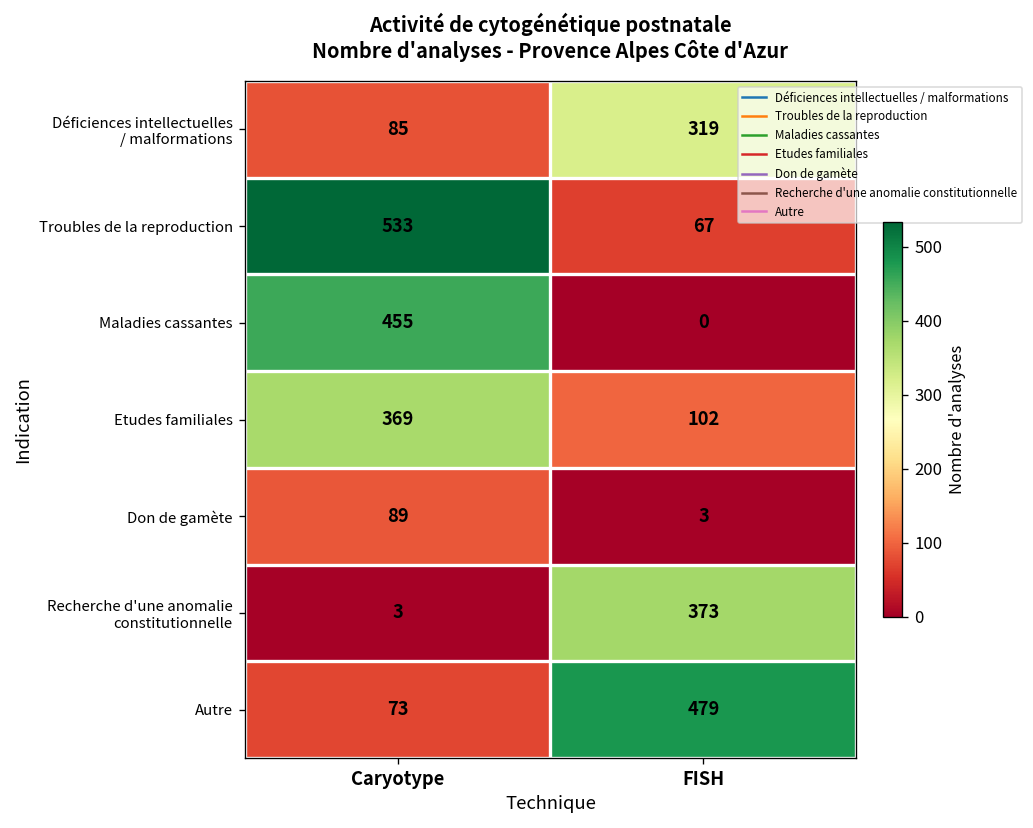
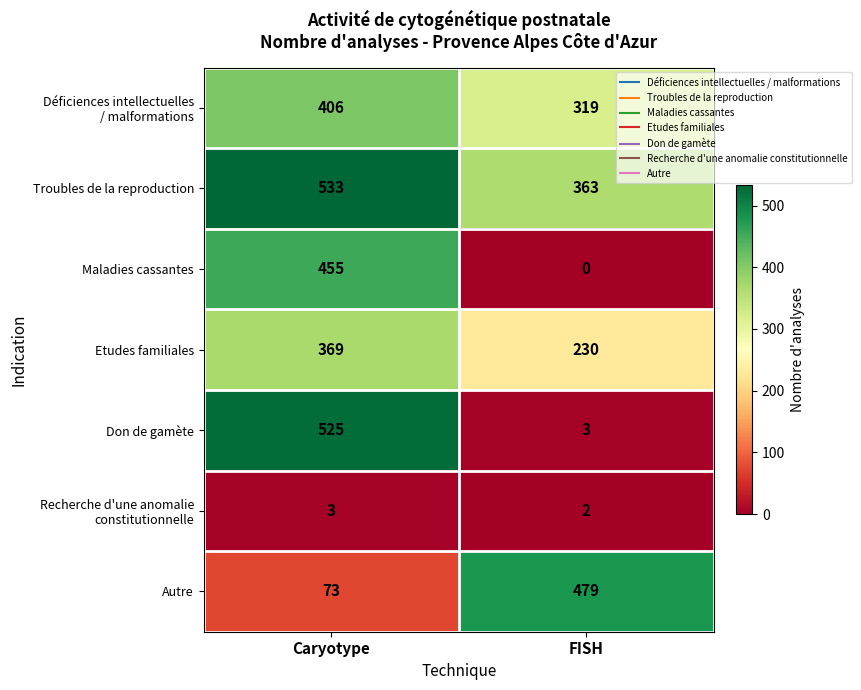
  {
    "Déficiences intellectuelles / malformations": {
-     "Caryotype": 85,
+     "Caryotype": 406,
      "FISH": 319
    },
    "Troubles de la reproduction": {
      "Caryotype": 533,
-     "FISH": 67
+     "FISH": 363
    },
    "Maladies cassantes": {
      "Caryotype": 455,
      "FISH": 0
    },
    "Etudes familiales": {
      "Caryotype": 369,
-     "FISH": 102
+     "FISH": 230
    },
    "Don de gamète": {
-     "Caryotype": 89,
+     "Caryotype": 525,
      "FISH": 3
    },
    "Recherche d'une anomalie constitutionnelle": {
      "Caryotype": 3,
-     "FISH": 373
+     "FISH": 2
    },
    "Autre": {
      "Caryotype": 73,
      "FISH": 479
    }
  }
